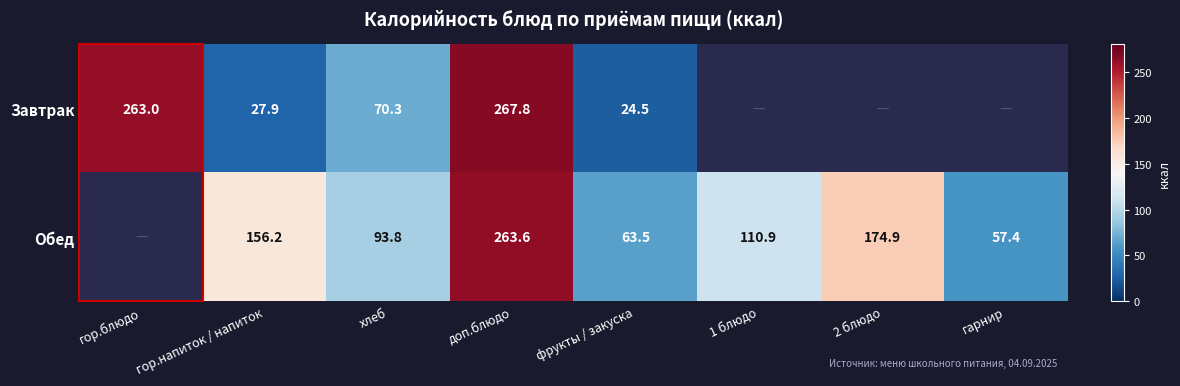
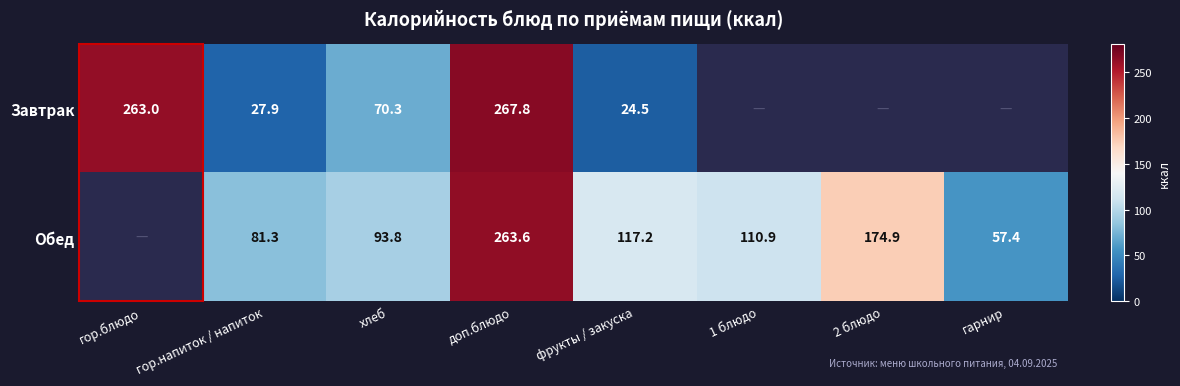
  {
    "Завтрак": {
      "гор.блюдо": 263.0,
      "гор.напиток / напиток": 27.9,
      "хлеб": 70.3,
      "доп.блюдо": 267.8,
      "фрукты / закуска": 24.5
    },
    "Обед": {
-     "гор.напиток / напиток": 156.2,
+     "гор.напиток / напиток": 81.3,
      "хлеб": 93.8,
      "доп.блюдо": 263.6,
-     "фрукты / закуска": 63.5,
+     "фрукты / закуска": 117.2,
      "1 блюдо": 110.9,
      "2 блюдо": 174.9,
      "гарнир": 57.4
    }
  }
